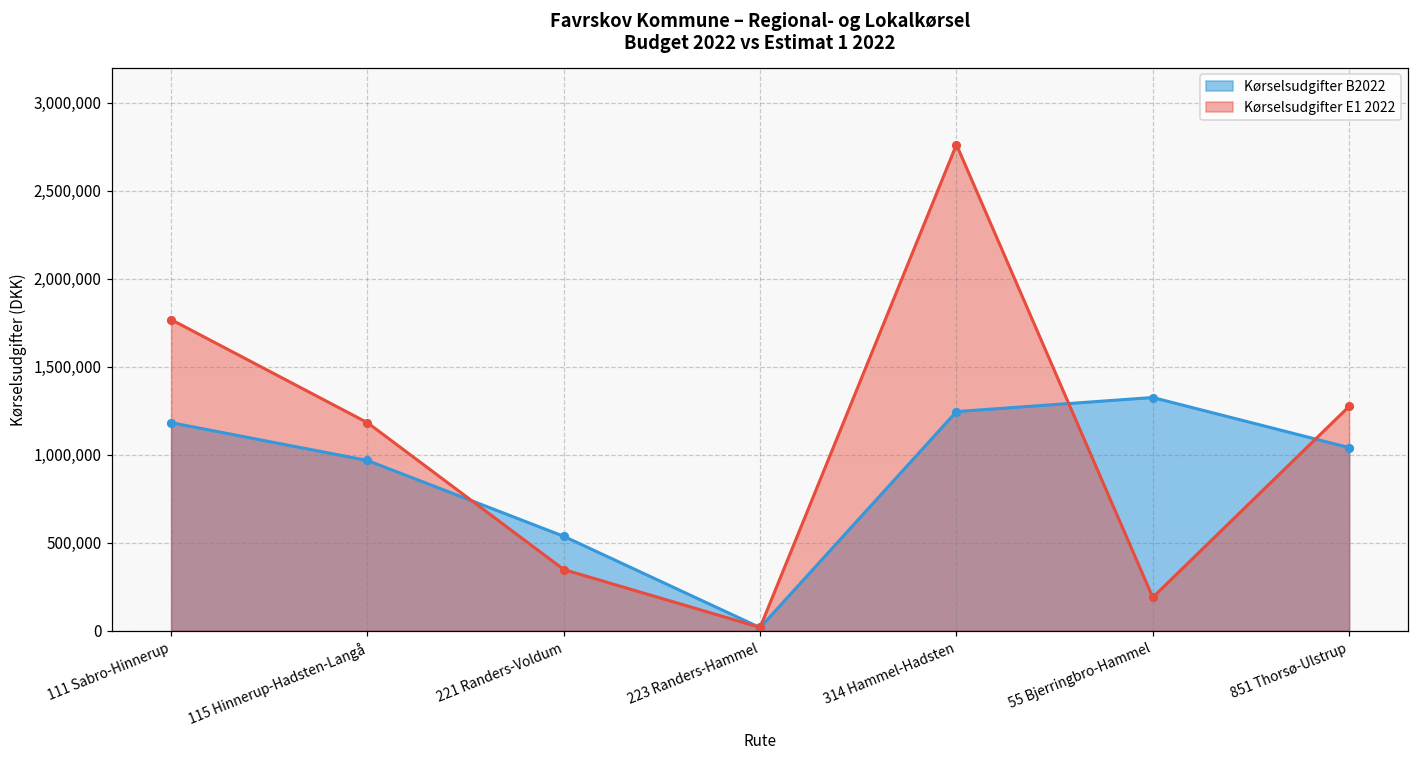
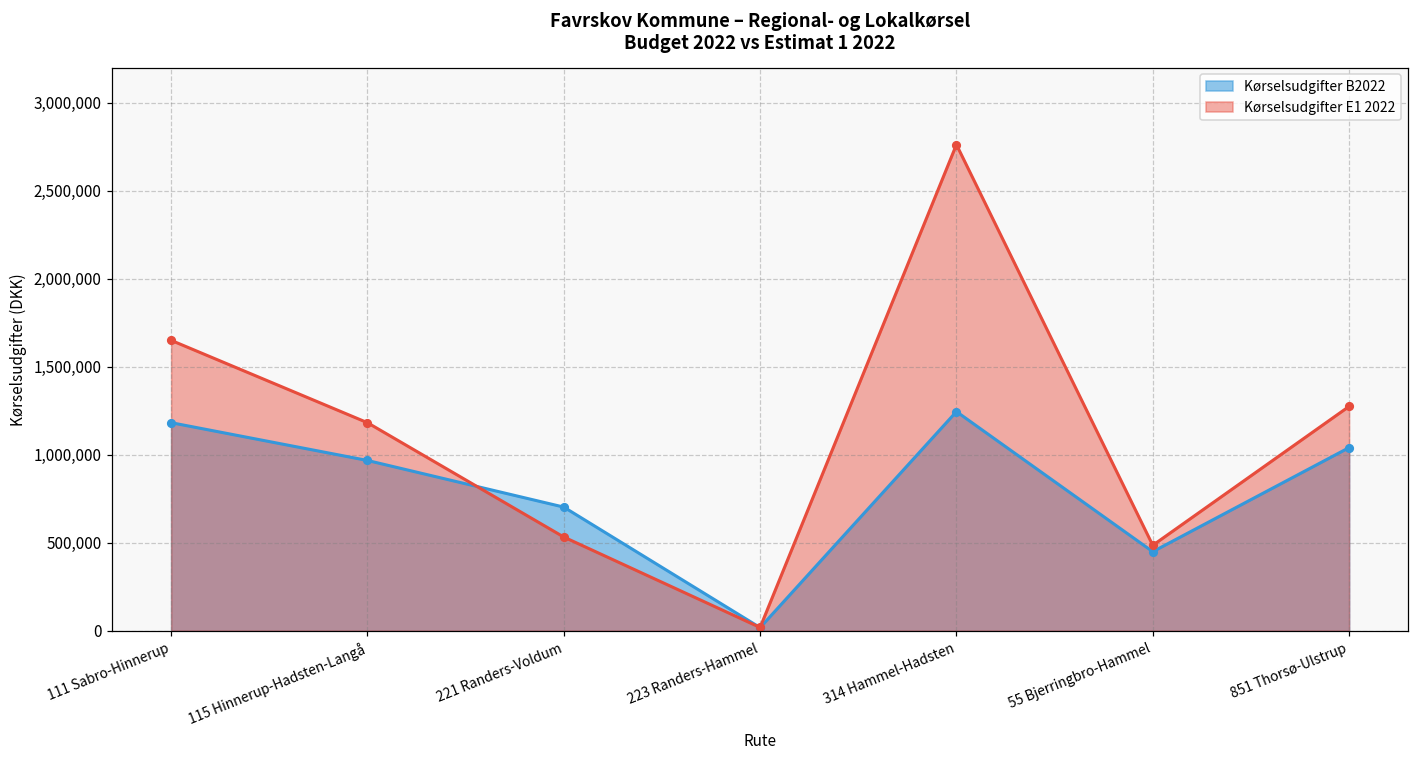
  {
    "Kørselsudgifter B2022": {
      "111 Sabro-Hinnerup": "1,180,000",
      "115 Hinnerup-Hadsten-Langå": "970,000",
-     "221 Randers-Voldum": "540,000",
+     "221 Randers-Voldum": "700,000",
      "314 Hammel-Hadsten": "1,250,000",
-     "55 Bjerringbro-Hammel": "1,330,000",
+     "55 Bjerringbro-Hammel": "450,000",
      "851 Thorsø-Ulstrup": "1,040,000"
    },
    "Kørselsudgifter E1 2022": {
-     "111 Sabro-Hinnerup": "1,770,000",
+     "111 Sabro-Hinnerup": "1,650,000",
      "115 Hinnerup-Hadsten-Langå": "1,180,000",
-     "221 Randers-Voldum": "350,000",
+     "221 Randers-Voldum": "530,000",
      "314 Hammel-Hadsten": "2,760,000",
-     "55 Bjerringbro-Hammel": "190,000",
+     "55 Bjerringbro-Hammel": "490,000",
      "851 Thorsø-Ulstrup": "1,270,000"
    }
  }
